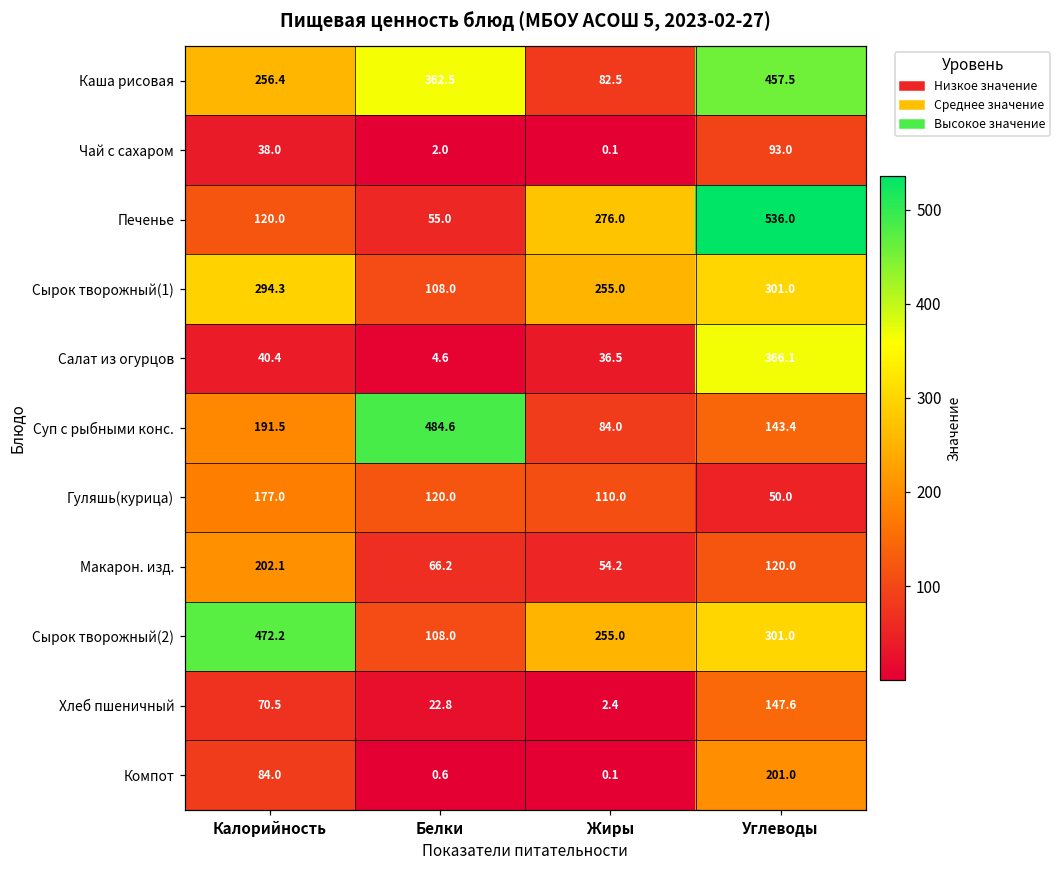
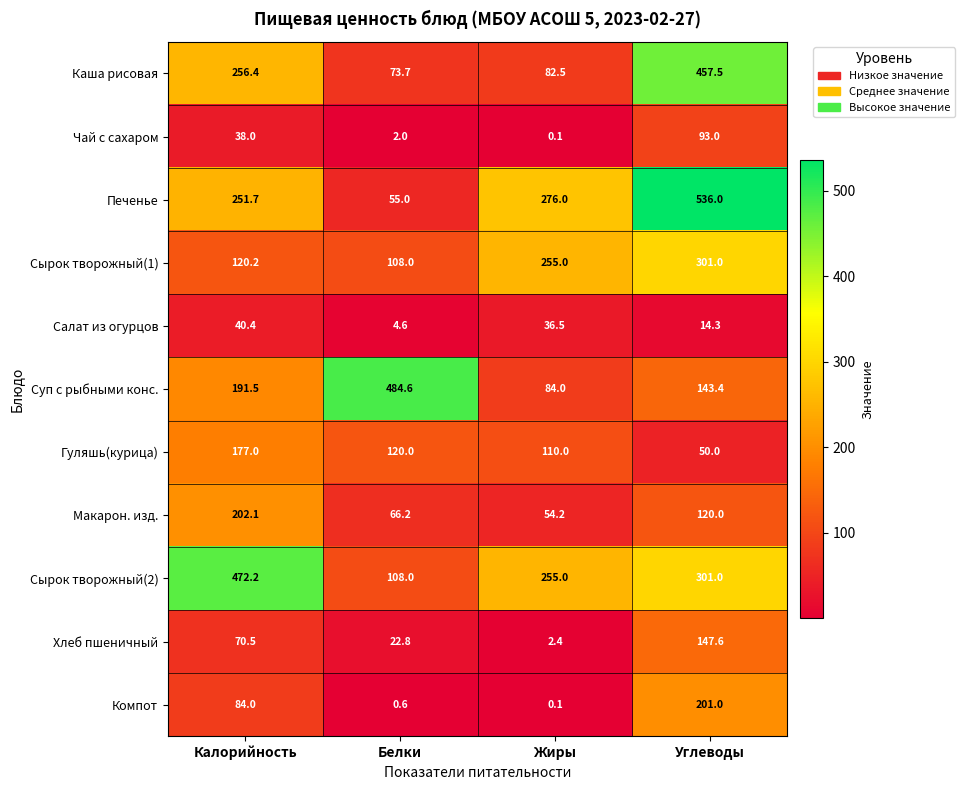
  {
    "Каша рисовая": {
      "Калорийность": 256.4,
-     "Белки": 362.5,
+     "Белки": 73.7,
      "Жиры": 82.5,
      "Углеводы": 457.5
    },
    "Чай с сахаром": {
      "Калорийность": 38.0,
      "Белки": 2.0,
      "Жиры": 0.1,
      "Углеводы": 93.0
    },
    "Печенье": {
-     "Калорийность": 120.0,
+     "Калорийность": 251.7,
      "Белки": 55.0,
      "Жиры": 276.0,
      "Углеводы": 536.0
    },
    "Сырок творожный(1)": {
-     "Калорийность": 294.3,
+     "Калорийность": 120.2,
      "Белки": 108.0,
      "Жиры": 255.0,
      "Углеводы": 301.0
    },
    "Салат из огурцов": {
      "Калорийность": 40.4,
      "Белки": 4.6,
      "Жиры": 36.5,
-     "Углеводы": 366.1
+     "Углеводы": 14.3
    },
    "Суп с рыбными конс.": {
      "Калорийность": 191.5,
      "Белки": 484.6,
      "Жиры": 84.0,
      "Углеводы": 143.4
    },
    "Гуляшь(курица)": {
      "Калорийность": 177.0,
      "Белки": 120.0,
      "Жиры": 110.0,
      "Углеводы": 50.0
    },
    "Макарон. изд.": {
      "Калорийность": 202.1,
      "Белки": 66.2,
      "Жиры": 54.2,
      "Углеводы": 120.0
    },
    "Сырок творожный(2)": {
      "Калорийность": 472.2,
      "Белки": 108.0,
      "Жиры": 255.0,
      "Углеводы": 301.0
    },
    "Хлеб пшеничный": {
      "Калорийность": 70.5,
      "Белки": 22.8,
      "Жиры": 2.4,
      "Углеводы": 147.6
    },
    "Компот": {
      "Калорийность": 84.0,
      "Белки": 0.6,
      "Жиры": 0.1,
      "Углеводы": 201.0
    }
  }
